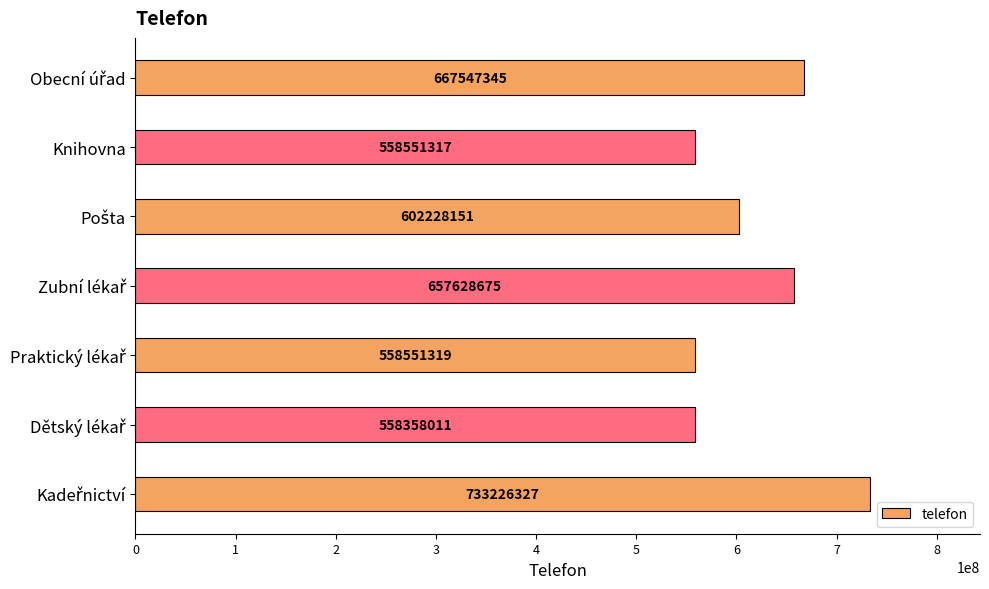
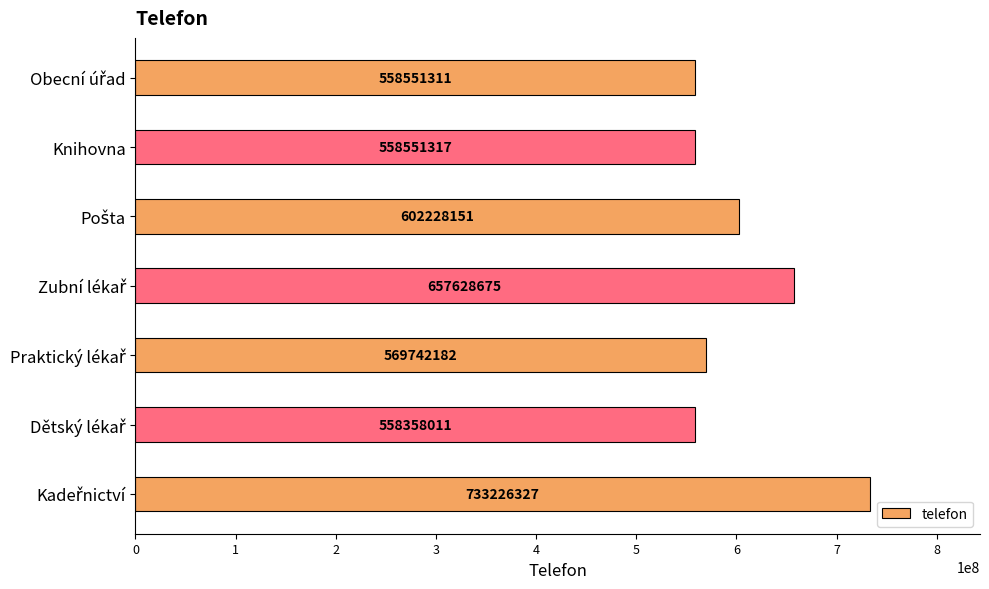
  {
-   "Obecní úřad": 667547345,
+   "Obecní úřad": 558551311,
    "Knihovna": 558551317,
    "Pošta": 602228151,
    "Zubní lékař": 657628675,
-   "Praktický lékař": 558551319,
+   "Praktický lékař": 569742182,
    "Dětský lékař": 558358011,
    "Kadeřnictví": 733226327
  }
